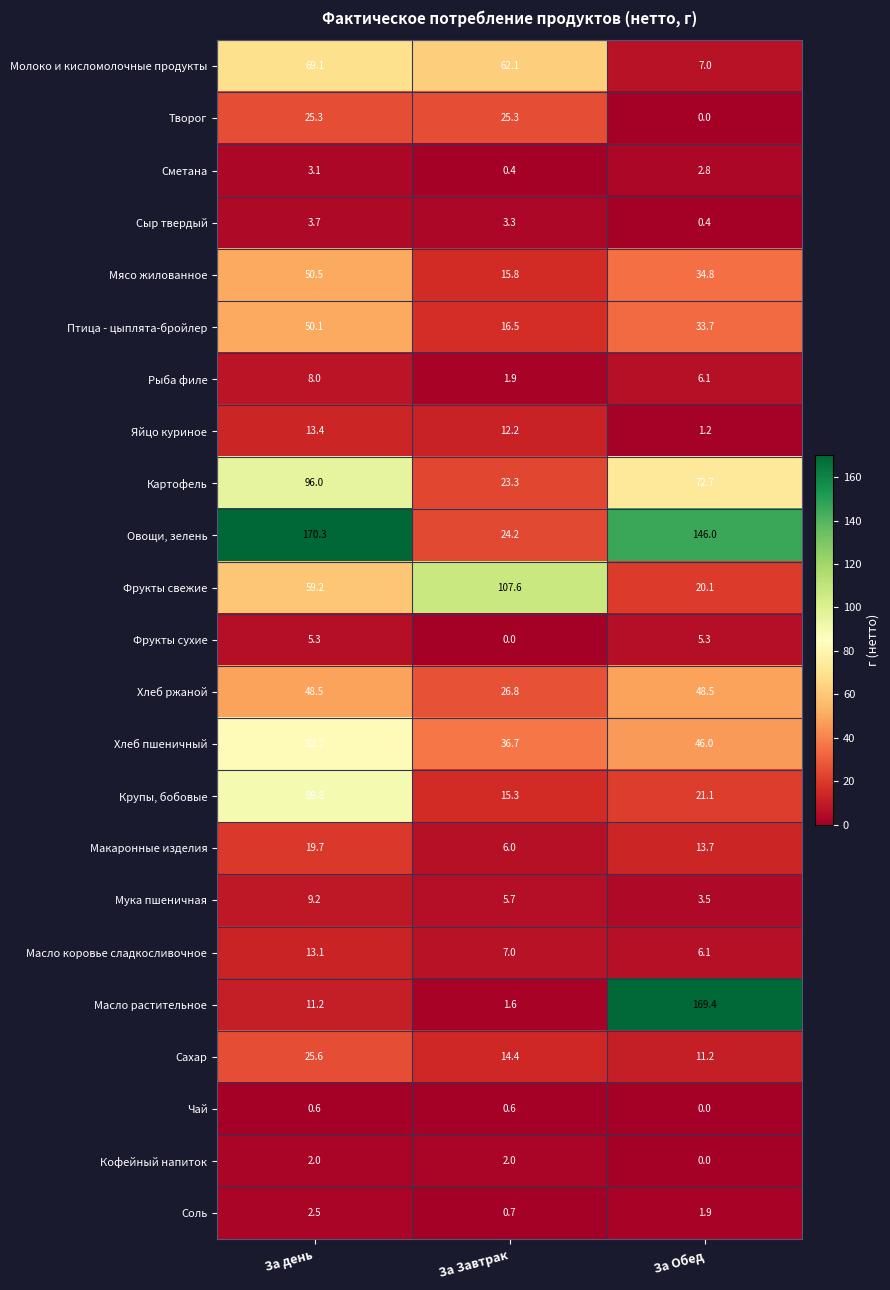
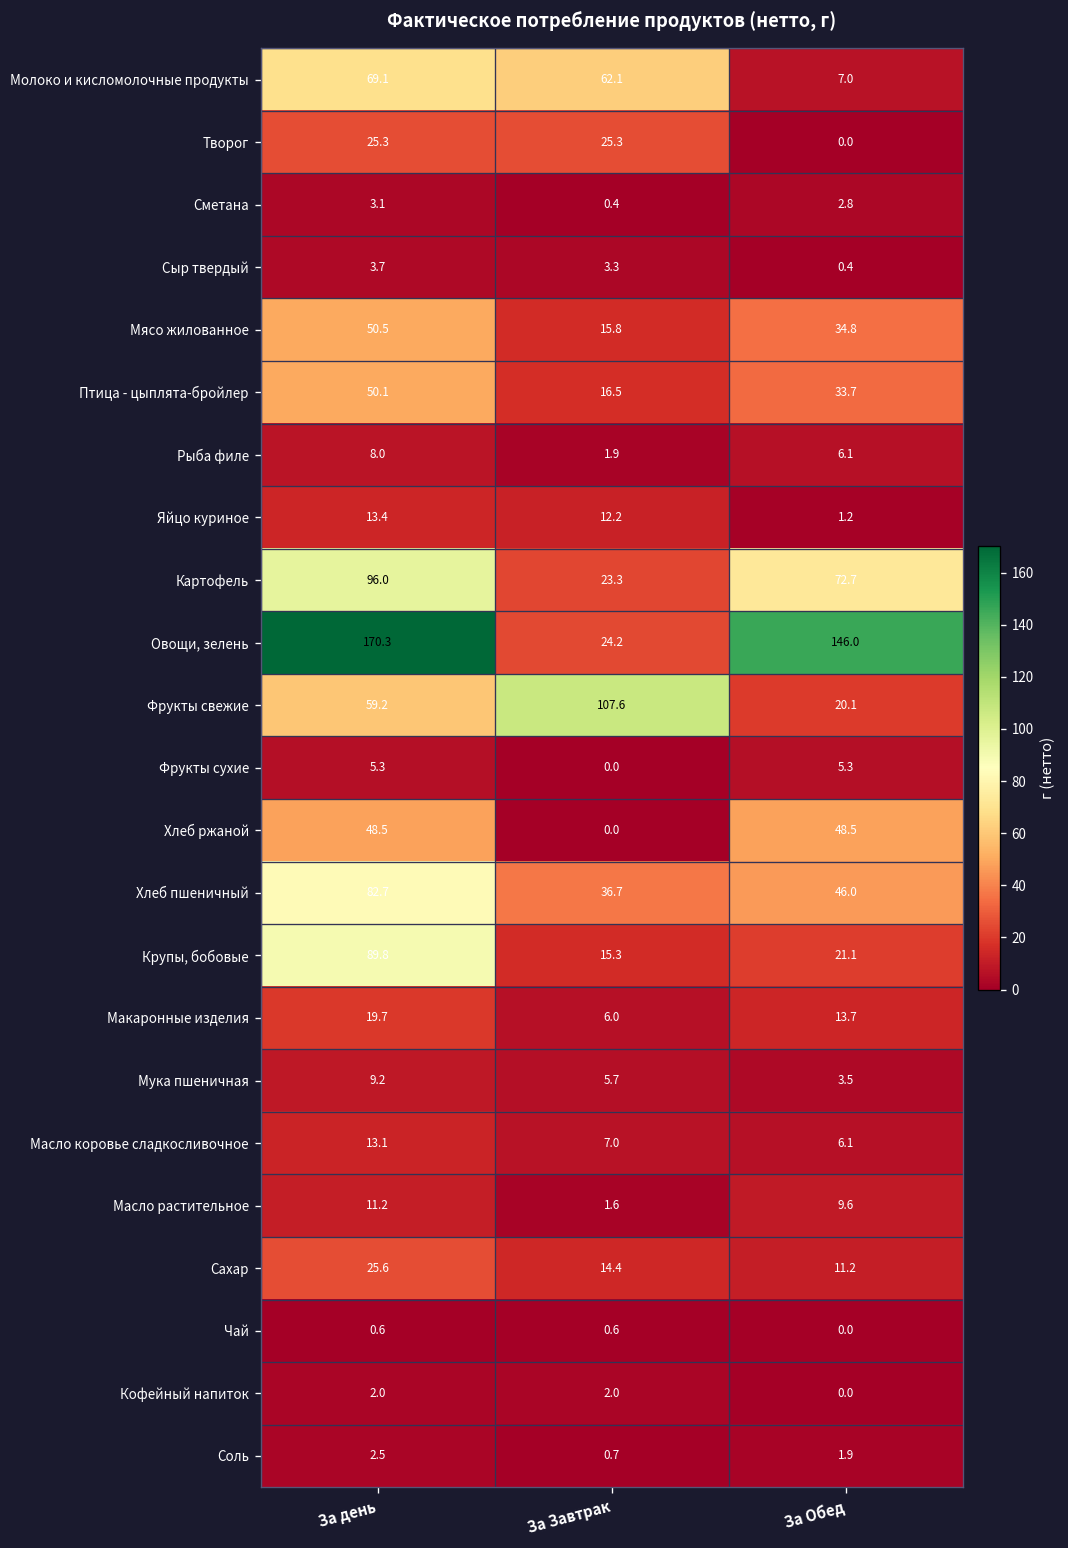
  {
    "Молоко и кисломолочные продукты": {
      "За день": 69.1,
      "За Завтрак": 62.1,
      "За Обед": 7.0
    },
    "Творог": {
      "За день": 25.3,
      "За Завтрак": 25.3,
      "За Обед": 0.0
    },
    "Сметана": {
      "За день": 3.1,
      "За Завтрак": 0.4,
      "За Обед": 2.8
    },
    "Сыр твердый": {
      "За день": 3.7,
      "За Завтрак": 3.3,
      "За Обед": 0.4
    },
    "Мясо жилованное": {
      "За день": 50.5,
      "За Завтрак": 15.8,
      "За Обед": 34.8
    },
    "Птица - цыплята-бройлер": {
      "За день": 50.1,
      "За Завтрак": 16.5,
      "За Обед": 33.7
    },
    "Рыба филе": {
      "За день": 8.0,
      "За Завтрак": 1.9,
      "За Обед": 6.1
    },
    "Яйцо куриное": {
      "За день": 13.4,
      "За Завтрак": 12.2,
      "За Обед": 1.2
    },
    "Картофель": {
      "За день": 96.0,
      "За Завтрак": 23.3,
      "За Обед": 72.7
    },
    "Овощи, зелень": {
      "За день": 170.3,
      "За Завтрак": 24.2,
      "За Обед": 146.0
    },
    "Фрукты свежие": {
      "За день": 59.2,
      "За Завтрак": 107.6,
      "За Обед": 20.1
    },
    "Фрукты сухие": {
      "За день": 5.3,
      "За Завтрак": 0.0,
      "За Обед": 5.3
    },
    "Хлеб ржаной": {
      "За день": 48.5,
-     "За Завтрак": 26.8,
+     "За Завтрак": 0.0,
      "За Обед": 48.5
    },
    "Хлеб пшеничный": {
      "За день": 82.7,
      "За Завтрак": 36.7,
      "За Обед": 46.0
    },
    "Крупы, бобовые": {
      "За день": 89.8,
      "За Завтрак": 15.3,
      "За Обед": 21.1
    },
    "Макаронные изделия": {
      "За день": 19.7,
      "За Завтрак": 6.0,
      "За Обед": 13.7
    },
    "Мука пшеничная": {
      "За день": 9.2,
      "За Завтрак": 5.7,
      "За Обед": 3.5
    },
    "Масло коровье сладкосливочное": {
      "За день": 13.1,
      "За Завтрак": 7.0,
      "За Обед": 6.1
    },
    "Масло растительное": {
      "За день": 11.2,
      "За Завтрак": 1.6,
-     "За Обед": 169.4
+     "За Обед": 9.6
    },
    "Сахар": {
      "За день": 25.6,
      "За Завтрак": 14.4,
      "За Обед": 11.2
    },
    "Чай": {
      "За день": 0.6,
      "За Завтрак": 0.6,
      "За Обед": 0.0
    },
    "Кофейный напиток": {
      "За день": 2.0,
      "За Завтрак": 2.0,
      "За Обед": 0.0
    },
    "Соль": {
      "За день": 2.5,
      "За Завтрак": 0.7,
      "За Обед": 1.9
    }
  }
